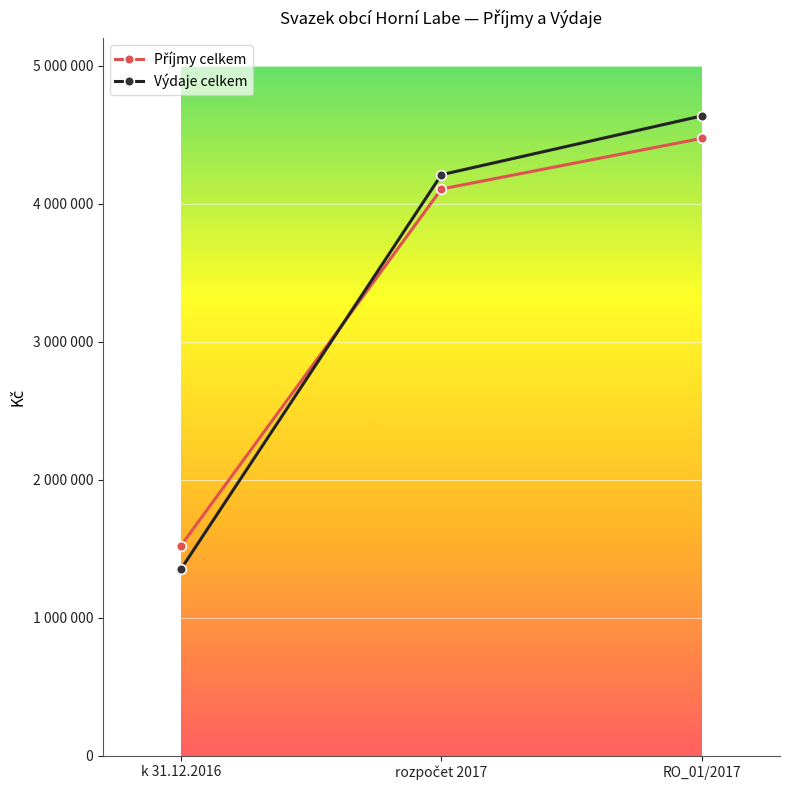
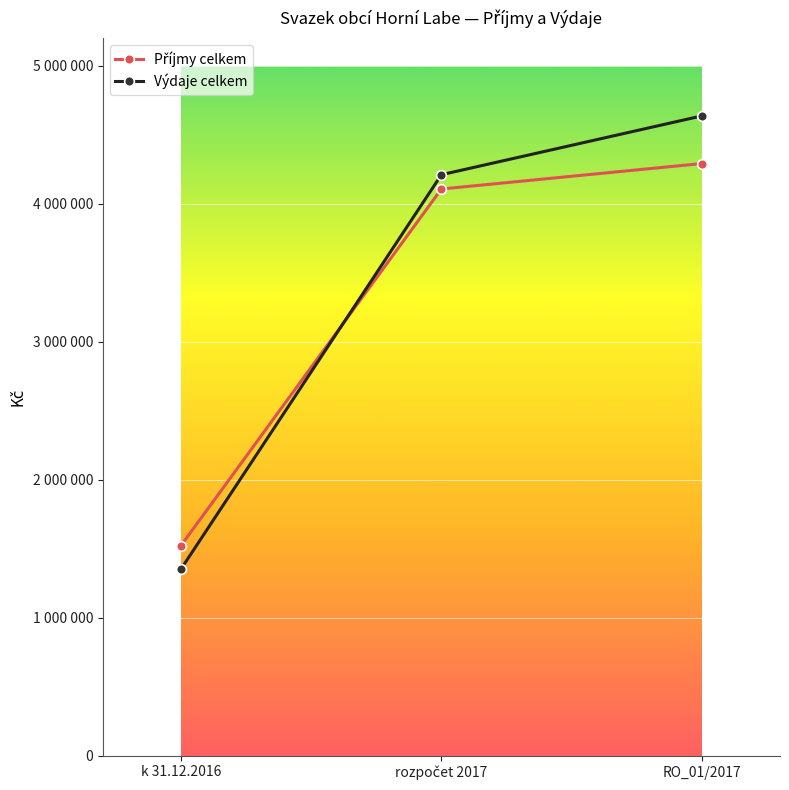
  {
    "Příjmy celkem": {
      "k 31.12.2016": 1520000,
      "rozpočet 2017": 4110000,
-     "RO_01/2017": 4480000
+     "RO_01/2017": 4290000
    },
    "Výdaje celkem": {
      "k 31.12.2016": 1350000,
      "rozpočet 2017": 4210000,
      "RO_01/2017": 4640000
    }
  }
